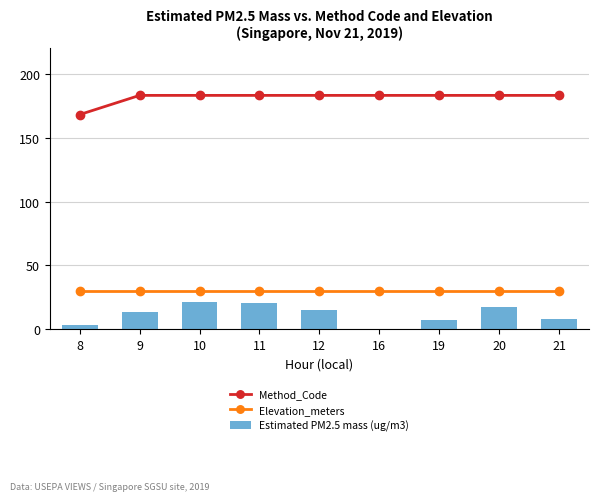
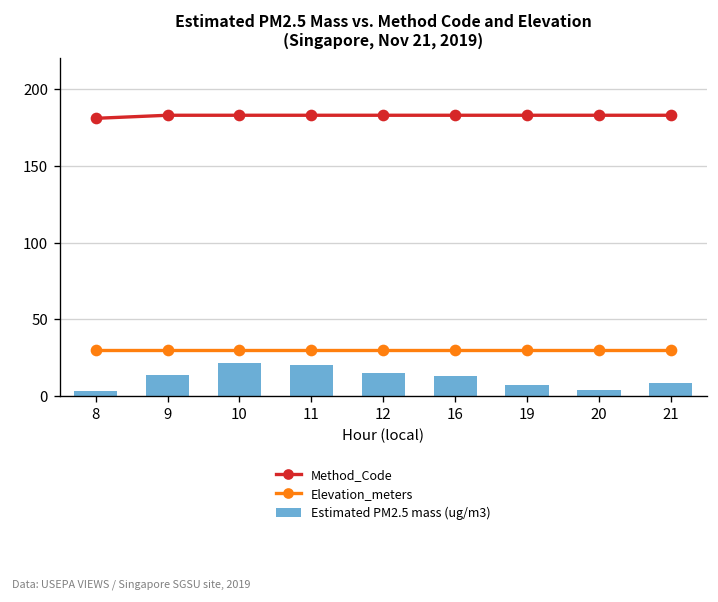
  {
    "Method_Code": {
-     "8": 168,
+     "8": 181,
      "9": 183,
      "10": 183,
      "11": 183,
      "12": 183,
      "16": 183,
      "19": 183,
      "20": 183,
      "21": 183
    },
    "Estimated PM2.5 mass (ug/m3)": {
      "8": 4,
      "9": 14,
      "10": 22,
      "11": 21,
      "12": 15,
-     "16": 0,
+     "16": 13,
      "19": 7,
-     "20": 18,
+     "20": 4,
      "21": 8
    },
    "Elevation_meters": {
      "8": 30,
      "9": 30,
      "10": 30,
      "11": 30,
      "12": 30,
      "16": 30,
      "19": 30,
      "20": 30,
      "21": 30
    }
  }
